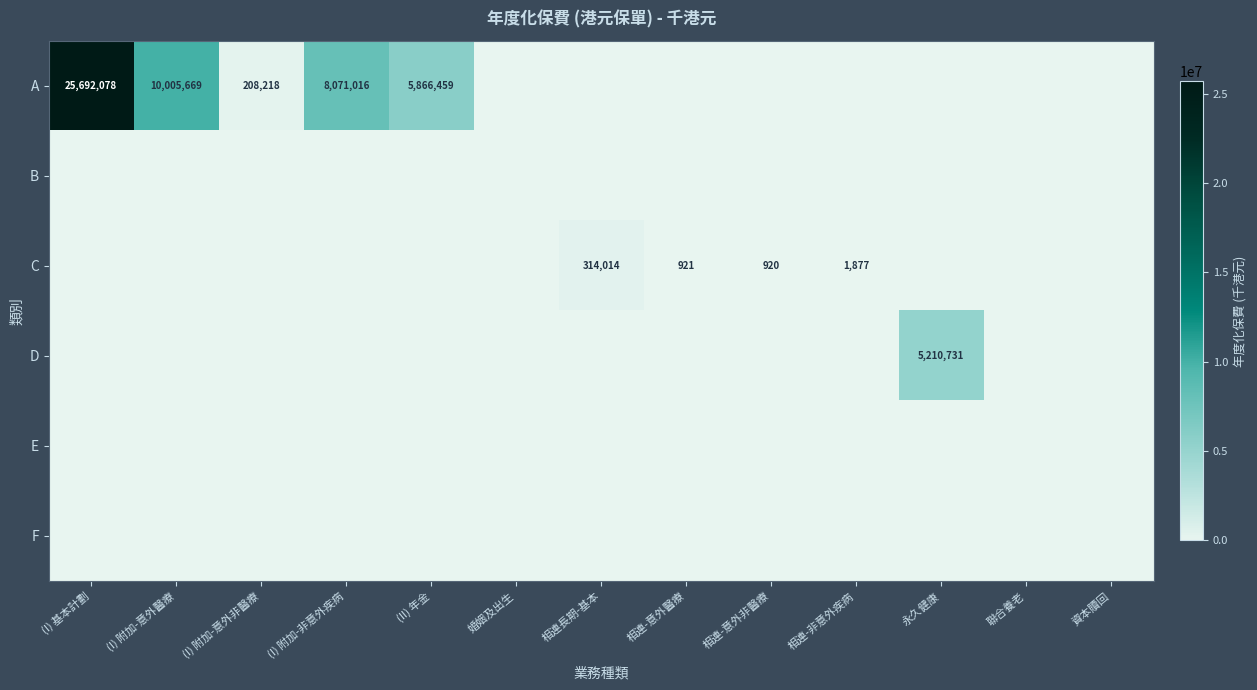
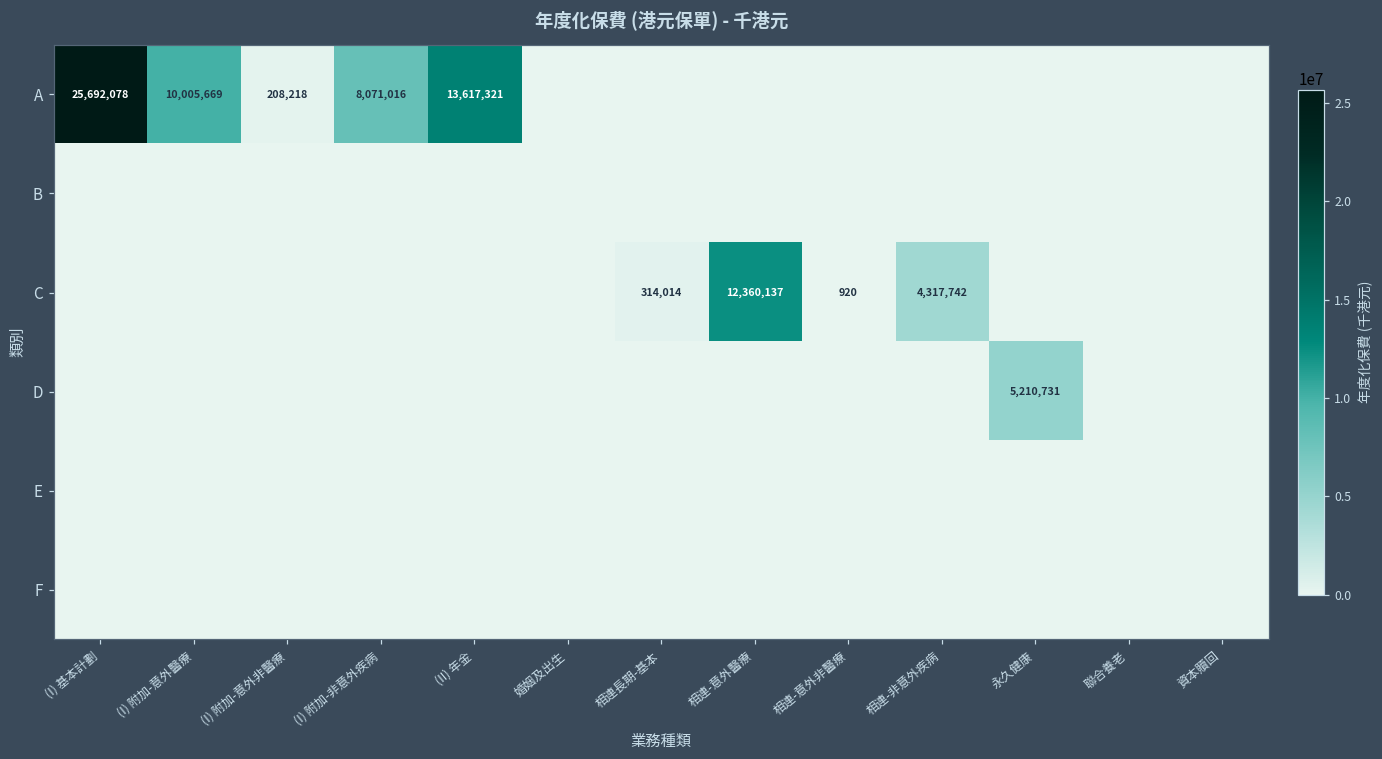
  {
    "A": {
      "(I) 基本計劃": "25,692,078",
      "(I) 附加-意外醫療": "10,005,669",
      "(I) 附加-意外非醫療": "208,218",
      "(I) 附加-非意外疾病": "8,071,016",
-     "(II) 年金": "5,866,459"
+     "(II) 年金": "13,617,321"
    },
    "C": {
      "相連長期-基本": "314,014",
-     "相連-意外醫療": "921",
+     "相連-意外醫療": "12,360,137",
      "相連-意外非醫療": "920",
-     "相連-非意外疾病": "1,877"
+     "相連-非意外疾病": "4,317,742"
    },
    "D": {
      "永久健康": "5,210,731"
    }
  }
